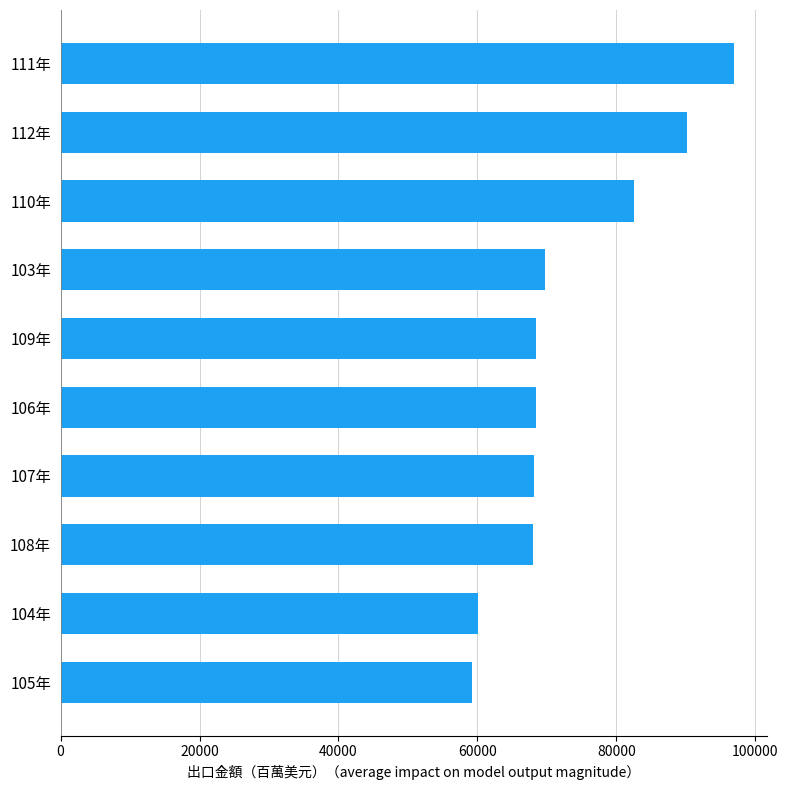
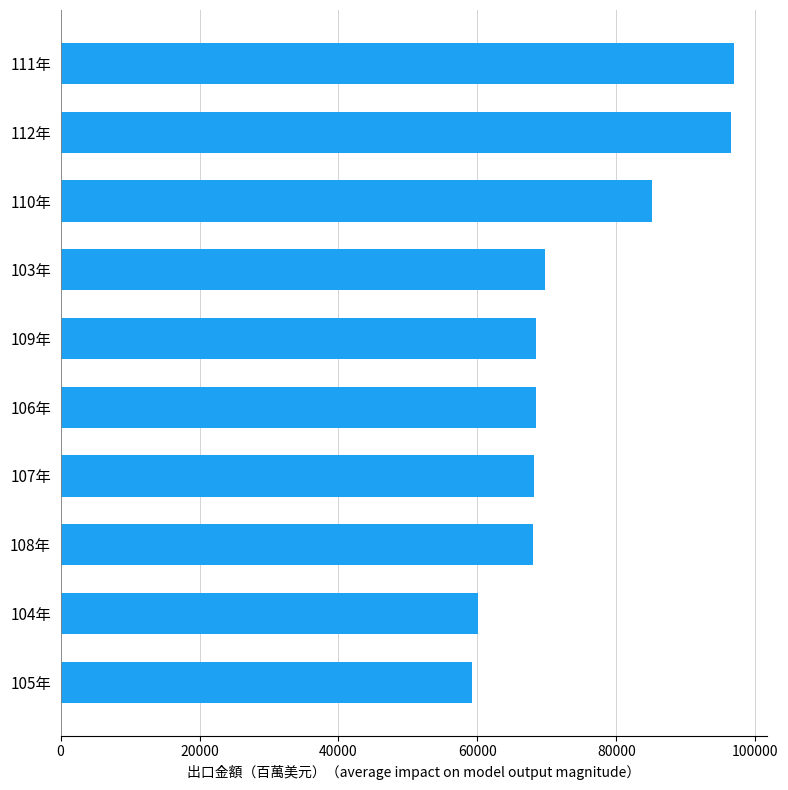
  {
    "111年": 97000,
-   "112年": 90000,
-   "110年": 83000,
+   "112年": 97000,
+   "110年": 85000,
    "103年": 70000,
    "109年": 68000,
    "106年": 68000,
    "107年": 68000,
    "108年": 68000,
    "104年": 60000,
    "105年": 59000
  }
